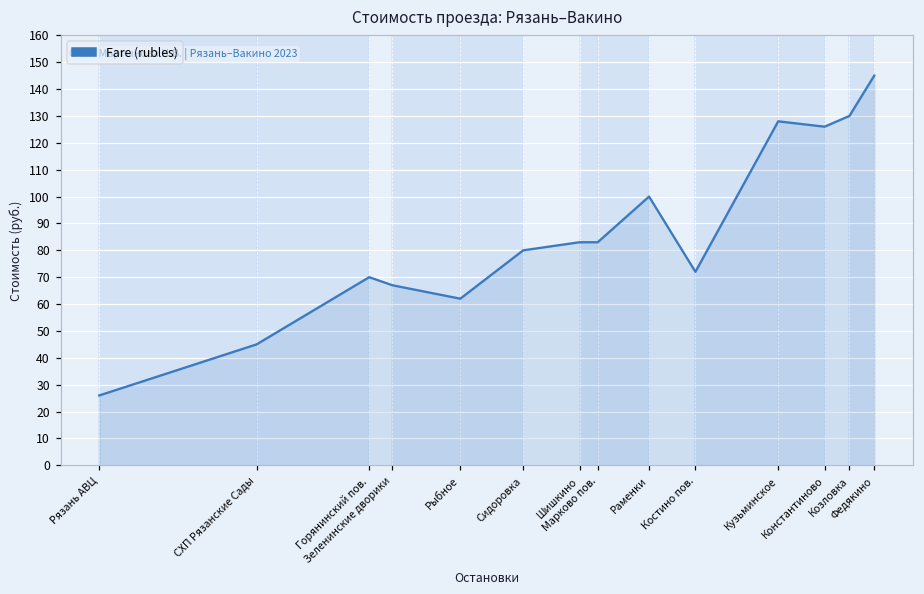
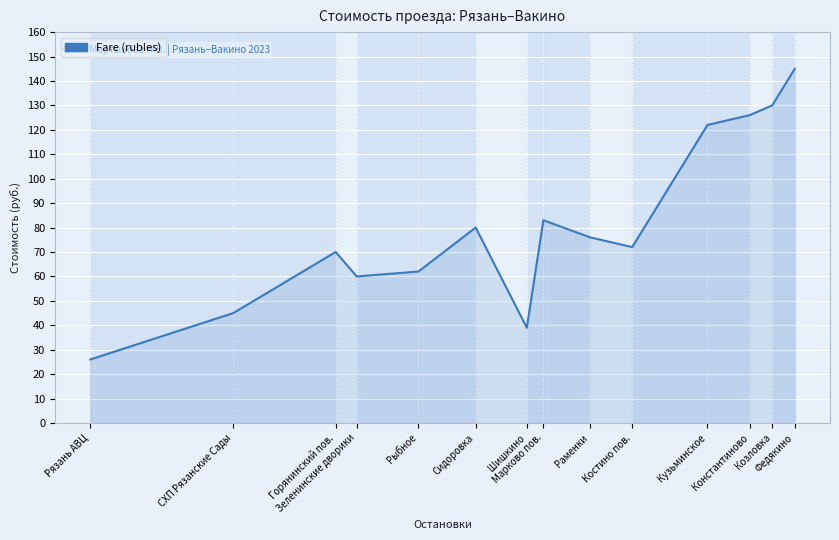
  {
    "Рязань АВЦ": 26,
    "СХП Рязанские Сады": 45,
    "Горянинский пов.": 70,
-   "Зеленинские дворики": 67,
+   "Зеленинские дворики": 60,
    "Рыбное": 62,
    "Сидоровка": 80,
-   "Шишкино": 83,
+   "Шишкино": 39,
    "Марково пов.": 83,
-   "Раменки": 100,
+   "Раменки": 76,
    "Костино пов.": 72,
-   "Кузьминское": 128,
+   "Кузьминское": 122,
    "Константиново": 126,
    "Козловка": 130,
    "Федякино": 145
  }
